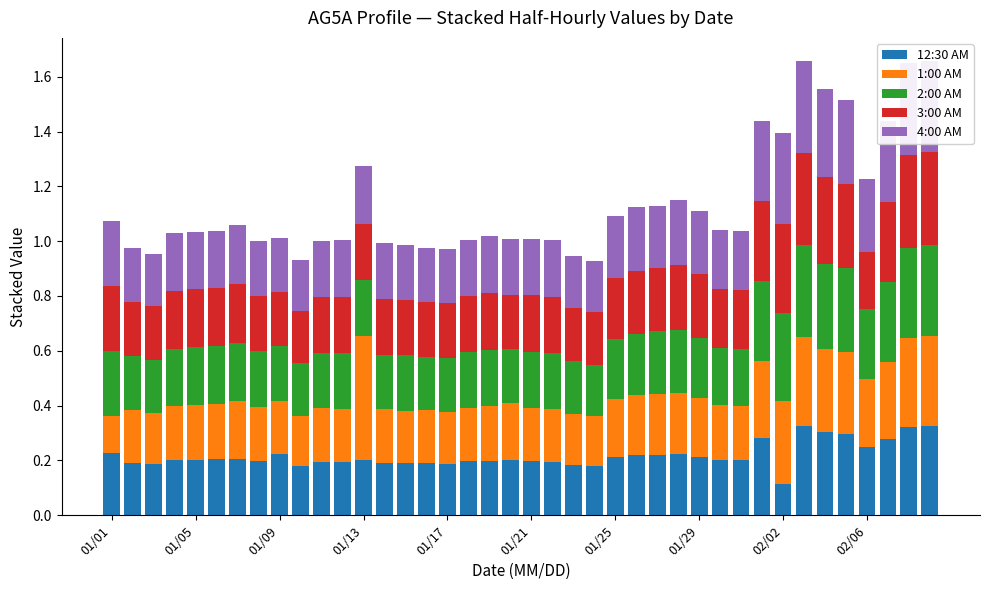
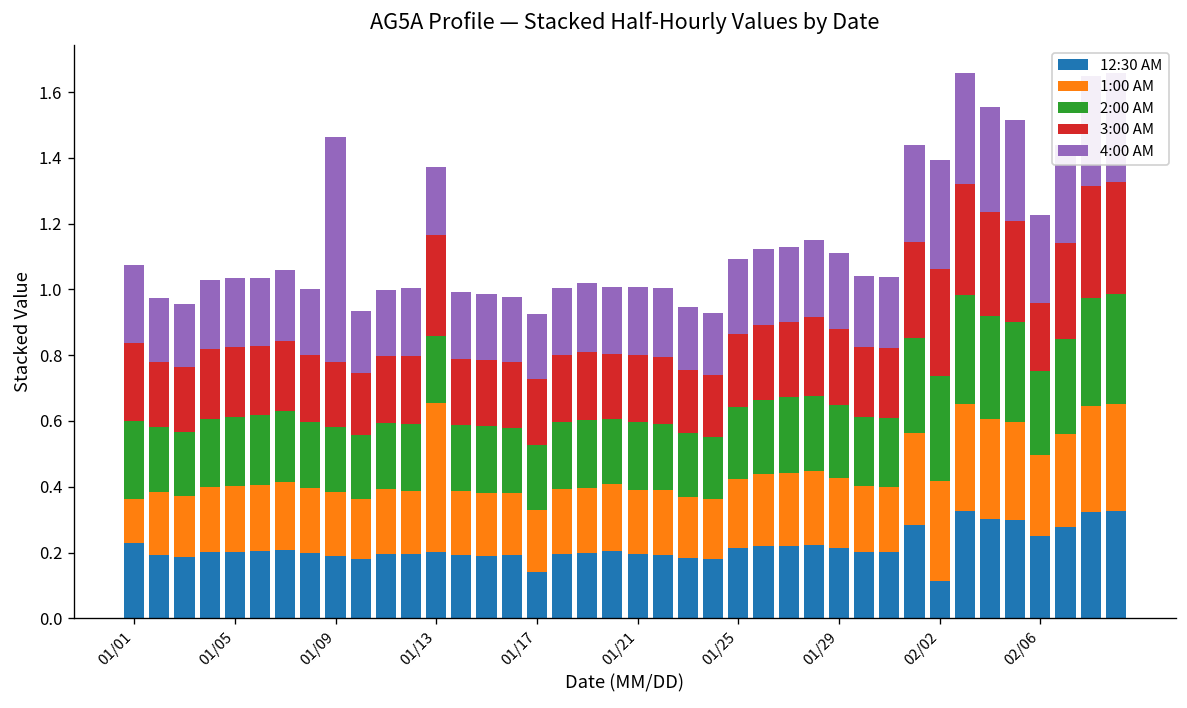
  {
    "12:30 AM": {
      "01/01": 0.23,
      "01/05": 0.20,
-     "01/09": 0.22,
+     "01/09": 0.19,
      "01/13": 0.20,
-     "01/17": 0.19,
+     "01/17": 0.14,
      "01/21": 0.20,
      "01/25": 0.21,
      "01/29": 0.21,
      "02/02": 0.12,
      "02/06": 0.25
    },
    "1:00 AM": {
      "01/01": 0.13,
      "01/05": 0.20,
      "01/09": 0.19,
      "01/13": 0.45,
      "01/17": 0.19,
      "01/21": 0.19,
      "01/25": 0.21,
      "01/29": 0.21,
      "02/02": 0.30,
      "02/06": 0.25
    },
    "2:00 AM": {
      "01/01": 0.24,
      "01/05": 0.21,
      "01/09": 0.20,
      "01/13": 0.21,
      "01/17": 0.20,
      "01/21": 0.21,
      "01/25": 0.22,
      "01/29": 0.22,
      "02/02": 0.32,
      "02/06": 0.26
    },
    "3:00 AM": {
      "01/01": 0.24,
      "01/05": 0.21,
      "01/09": 0.20,
-     "01/13": 0.21,
+     "01/13": 0.31,
      "01/17": 0.20,
      "01/21": 0.20,
      "01/25": 0.22,
      "01/29": 0.23,
      "02/02": 0.33,
      "02/06": 0.21
    },
    "4:00 AM": {
      "01/01": 0.24,
      "01/05": 0.21,
-     "01/09": 0.20,
+     "01/09": 0.68,
      "01/13": 0.21,
      "01/17": 0.20,
      "01/21": 0.21,
      "01/25": 0.23,
      "01/29": 0.23,
      "02/02": 0.33,
      "02/06": 0.27
    }
  }
